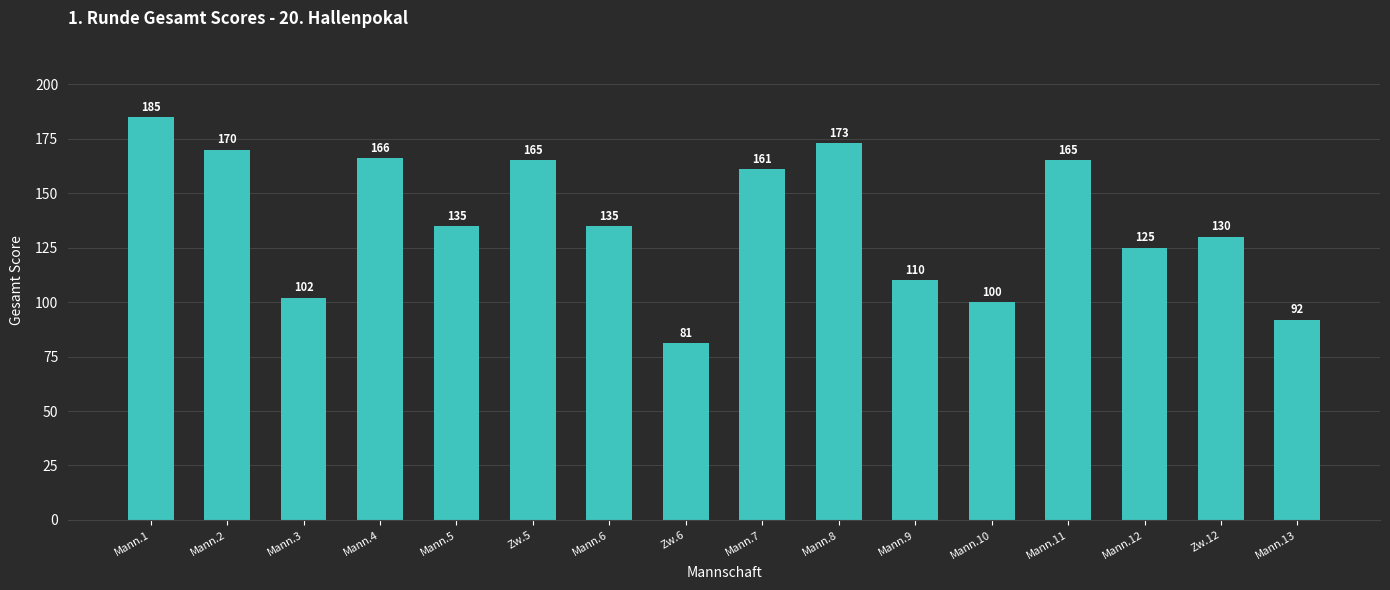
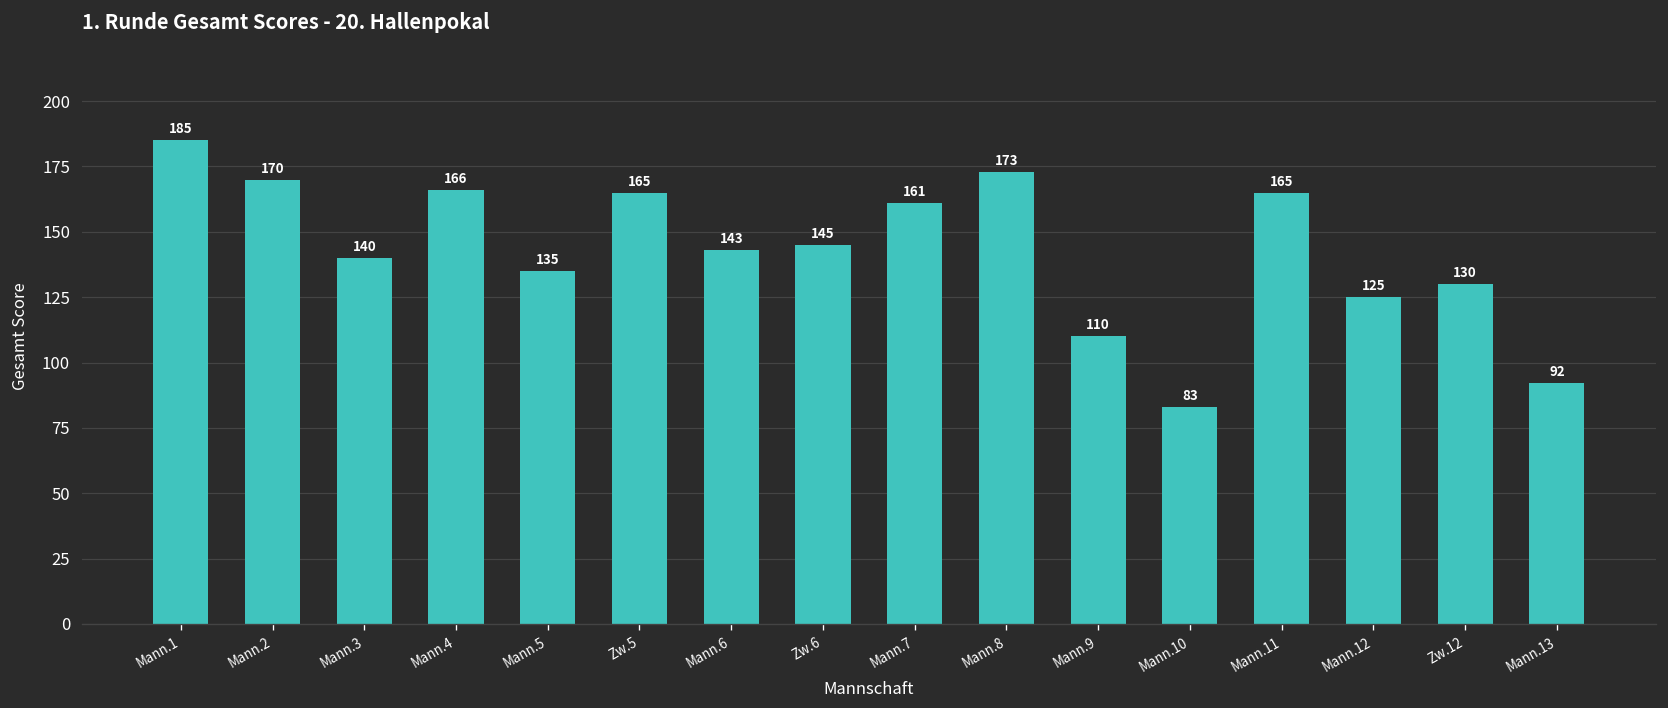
  {
    "Mann.1": 185,
    "Mann.2": 170,
-   "Mann.3": 102,
+   "Mann.3": 140,
    "Mann.4": 166,
    "Mann.5": 135,
    "Zw.5": 165,
-   "Mann.6": 135,
-   "Zw.6": 81,
+   "Mann.6": 143,
+   "Zw.6": 145,
    "Mann.7": 161,
    "Mann.8": 173,
    "Mann.9": 110,
-   "Mann.10": 100,
+   "Mann.10": 83,
    "Mann.11": 165,
    "Mann.12": 125,
    "Zw.12": 130,
    "Mann.13": 92
  }
